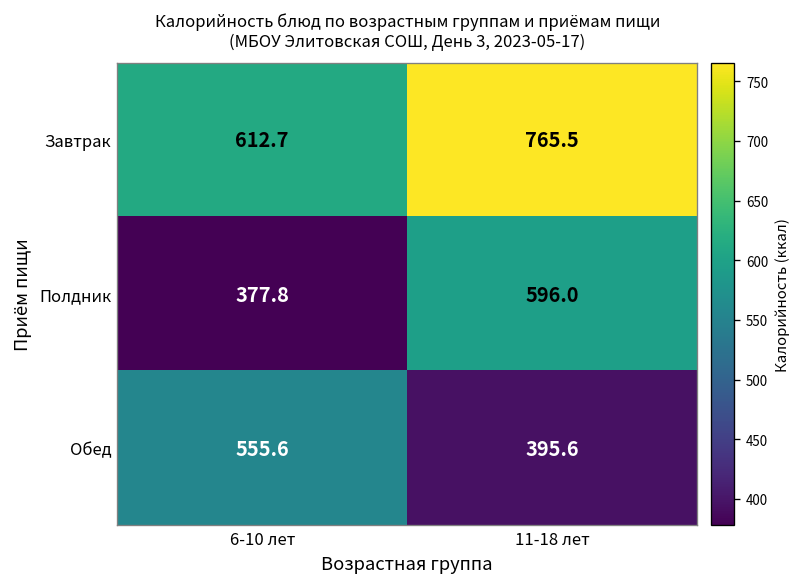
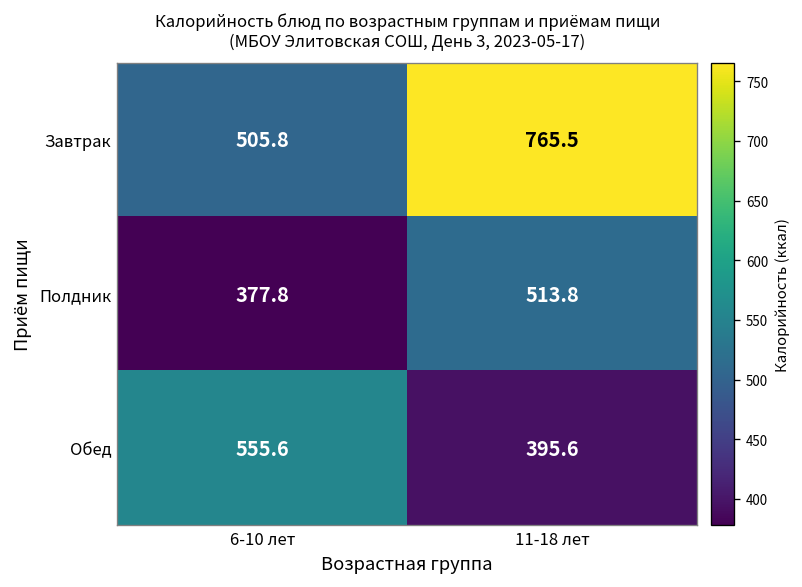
  {
    "Завтрак": {
-     "6-10 лет": 612.7,
+     "6-10 лет": 505.8,
      "11-18 лет": 765.5
    },
    "Полдник": {
      "6-10 лет": 377.8,
-     "11-18 лет": 596.0
+     "11-18 лет": 513.8
    },
    "Обед": {
      "6-10 лет": 555.6,
      "11-18 лет": 395.6
    }
  }
